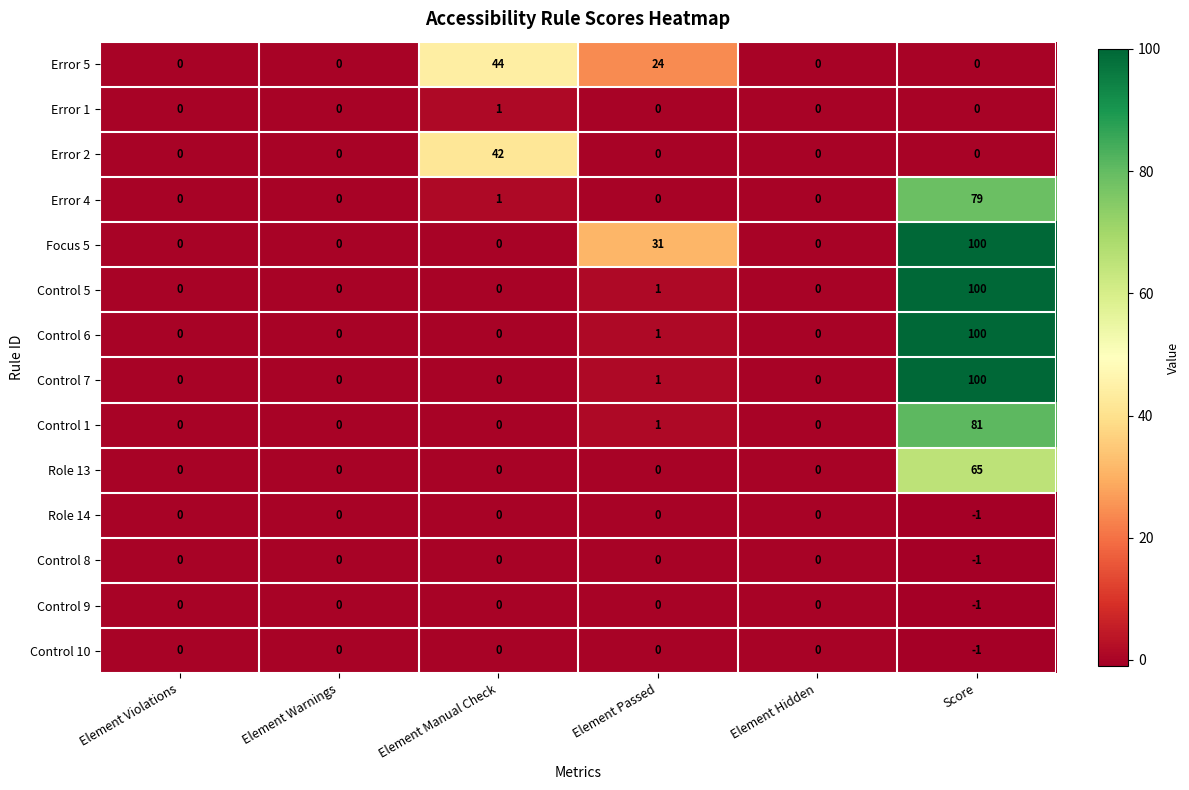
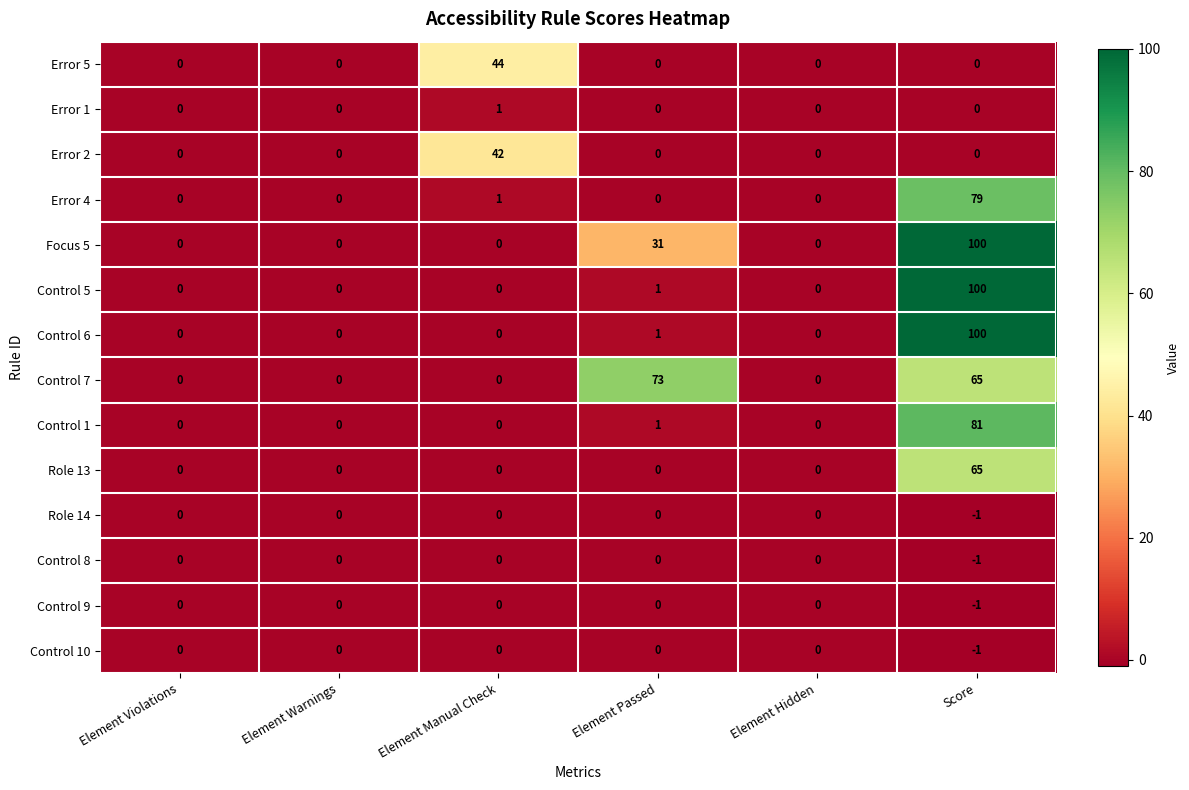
  {
    "Error 5": {
      "Element Violations": 0,
      "Element Warnings": 0,
      "Element Manual Check": 44,
-     "Element Passed": 24,
+     "Element Passed": 0,
      "Element Hidden": 0,
      "Score": 0
    },
    "Error 1": {
      "Element Violations": 0,
      "Element Warnings": 0,
      "Element Manual Check": 1,
      "Element Passed": 0,
      "Element Hidden": 0,
      "Score": 0
    },
    "Error 2": {
      "Element Violations": 0,
      "Element Warnings": 0,
      "Element Manual Check": 42,
      "Element Passed": 0,
      "Element Hidden": 0,
      "Score": 0
    },
    "Error 4": {
      "Element Violations": 0,
      "Element Warnings": 0,
      "Element Manual Check": 1,
      "Element Passed": 0,
      "Element Hidden": 0,
      "Score": 79
    },
    "Focus 5": {
      "Element Violations": 0,
      "Element Warnings": 0,
      "Element Manual Check": 0,
      "Element Passed": 31,
      "Element Hidden": 0,
      "Score": 100
    },
    "Control 5": {
      "Element Violations": 0,
      "Element Warnings": 0,
      "Element Manual Check": 0,
      "Element Passed": 1,
      "Element Hidden": 0,
      "Score": 100
    },
    "Control 6": {
      "Element Violations": 0,
      "Element Warnings": 0,
      "Element Manual Check": 0,
      "Element Passed": 1,
      "Element Hidden": 0,
      "Score": 100
    },
    "Control 7": {
      "Element Violations": 0,
      "Element Warnings": 0,
      "Element Manual Check": 0,
-     "Element Passed": 1,
+     "Element Passed": 73,
      "Element Hidden": 0,
-     "Score": 100
+     "Score": 65
    },
    "Control 1": {
      "Element Violations": 0,
      "Element Warnings": 0,
      "Element Manual Check": 0,
      "Element Passed": 1,
      "Element Hidden": 0,
      "Score": 81
    },
    "Role 13": {
      "Element Violations": 0,
      "Element Warnings": 0,
      "Element Manual Check": 0,
      "Element Passed": 0,
      "Element Hidden": 0,
      "Score": 65
    },
    "Role 14": {
      "Element Violations": 0,
      "Element Warnings": 0,
      "Element Manual Check": 0,
      "Element Passed": 0,
      "Element Hidden": 0,
      "Score": -1
    },
    "Control 8": {
      "Element Violations": 0,
      "Element Warnings": 0,
      "Element Manual Check": 0,
      "Element Passed": 0,
      "Element Hidden": 0,
      "Score": -1
    },
    "Control 9": {
      "Element Violations": 0,
      "Element Warnings": 0,
      "Element Manual Check": 0,
      "Element Passed": 0,
      "Element Hidden": 0,
      "Score": -1
    },
    "Control 10": {
      "Element Violations": 0,
      "Element Warnings": 0,
      "Element Manual Check": 0,
      "Element Passed": 0,
      "Element Hidden": 0,
      "Score": -1
    }
  }
